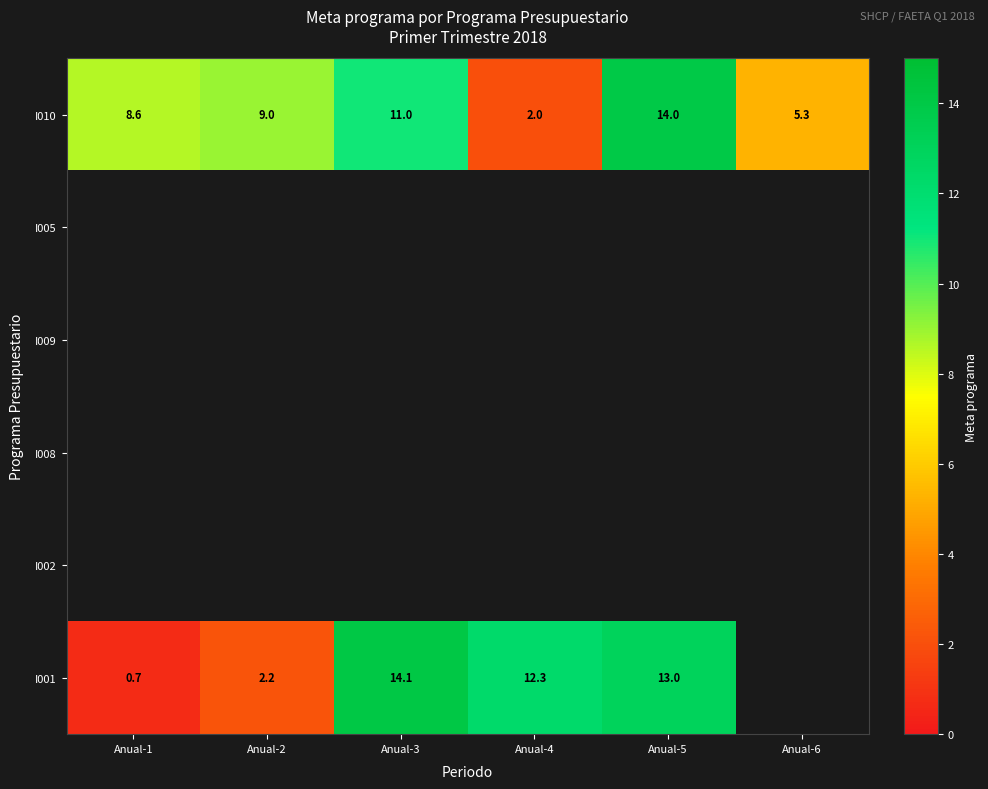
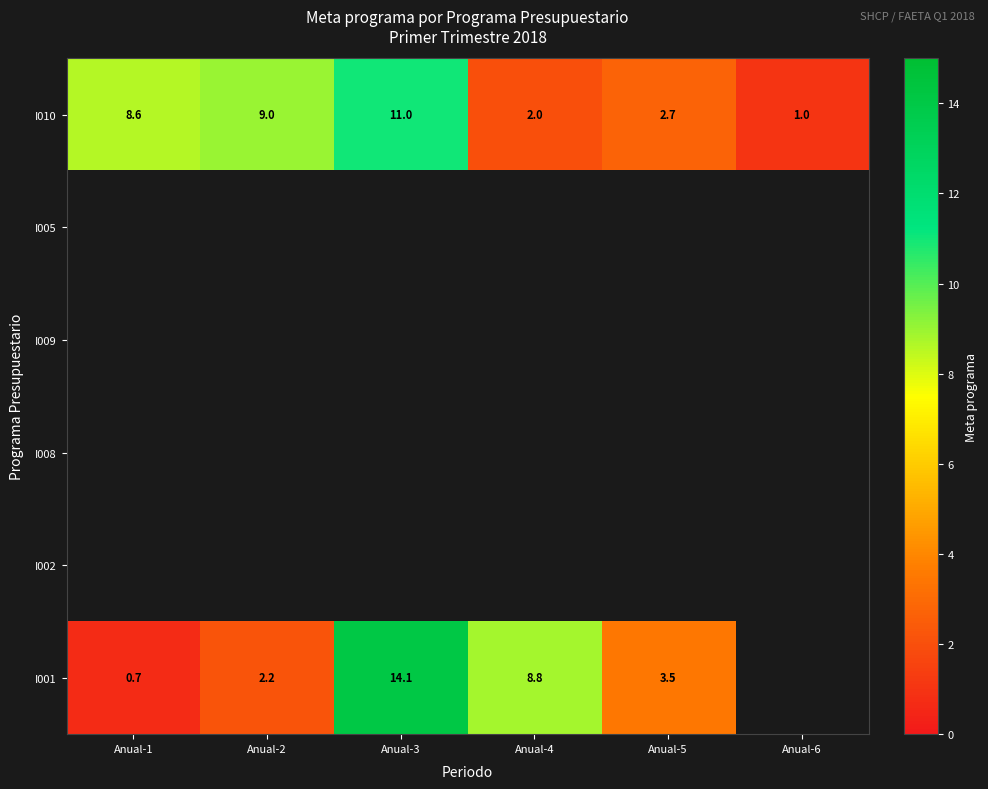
  {
    "I010": {
      "Anual-1": 8.6,
      "Anual-2": 9.0,
      "Anual-3": 11.0,
      "Anual-4": 2.0,
-     "Anual-5": 14.0,
-     "Anual-6": 5.3
+     "Anual-5": 2.7,
+     "Anual-6": 1.0
    },
    "I001": {
      "Anual-1": 0.7,
      "Anual-2": 2.2,
      "Anual-3": 14.1,
-     "Anual-4": 12.3,
-     "Anual-5": 13.0
+     "Anual-4": 8.8,
+     "Anual-5": 3.5
    }
  }
